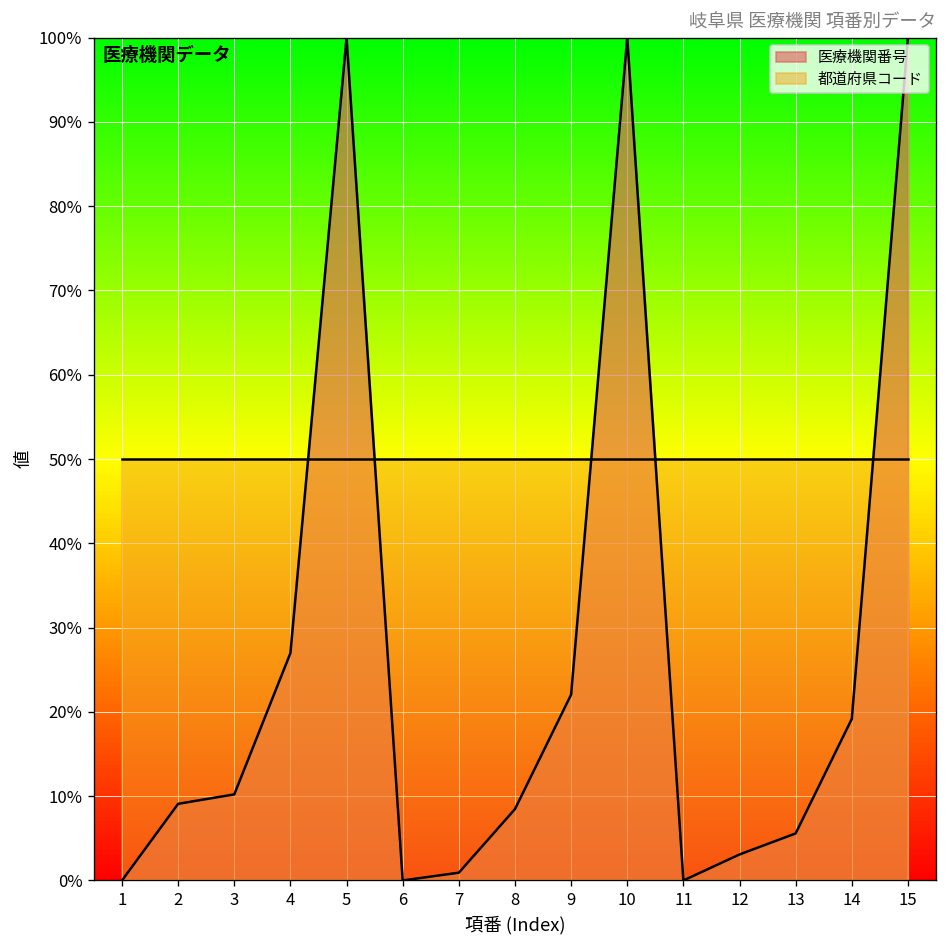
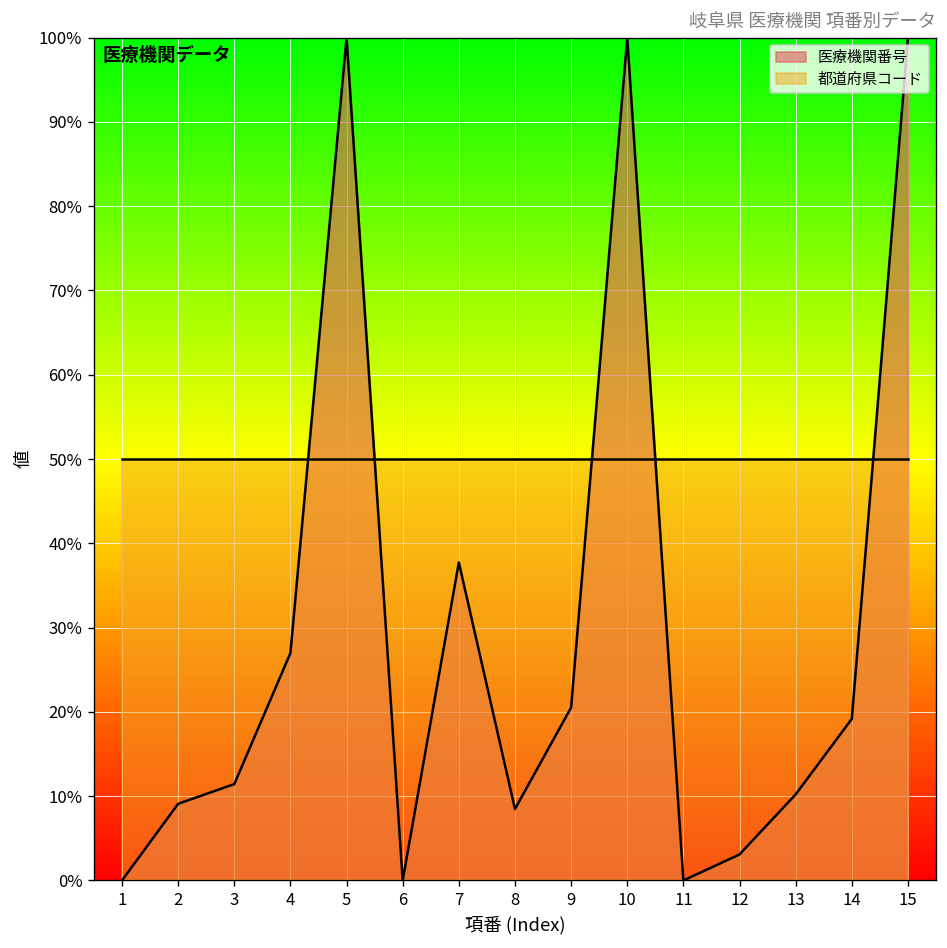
  {
    "医療機関番号": {
      "1": "0%",
      "2": "9%",
-     "3": "10%",
+     "3": "11%",
      "4": "27%",
      "5": "100%",
      "6": "0%",
-     "7": "1%",
+     "7": "38%",
      "8": "8%",
-     "9": "22%",
+     "9": "21%",
      "10": "100%",
      "11": "0%",
      "12": "3%",
-     "13": "6%",
+     "13": "10%",
      "14": "19%",
      "15": "100%"
    },
    "都道府県コード": {
      "1": "50%",
      "2": "50%",
      "3": "50%",
      "4": "50%",
      "5": "50%",
      "6": "50%",
      "7": "50%",
      "8": "50%",
      "9": "50%",
      "10": "50%",
      "11": "50%",
      "12": "50%",
      "13": "50%",
      "14": "50%",
      "15": "50%"
    }
  }
